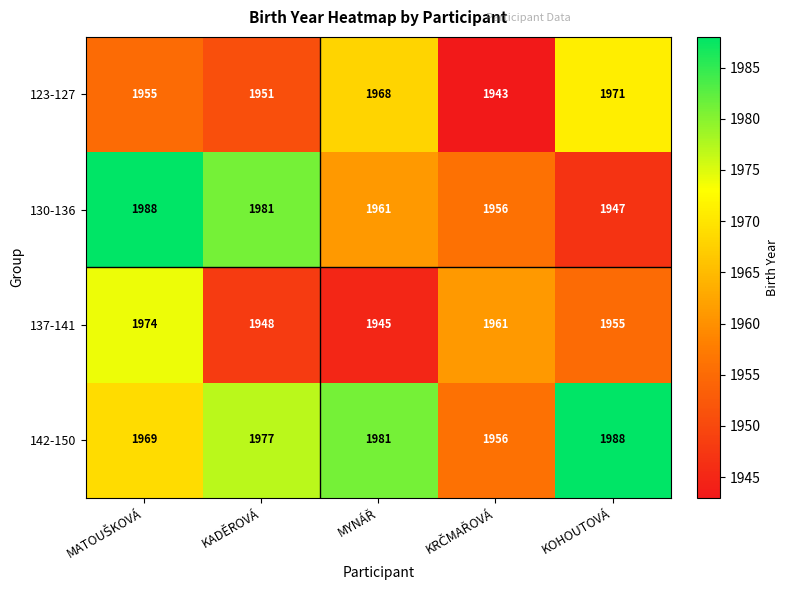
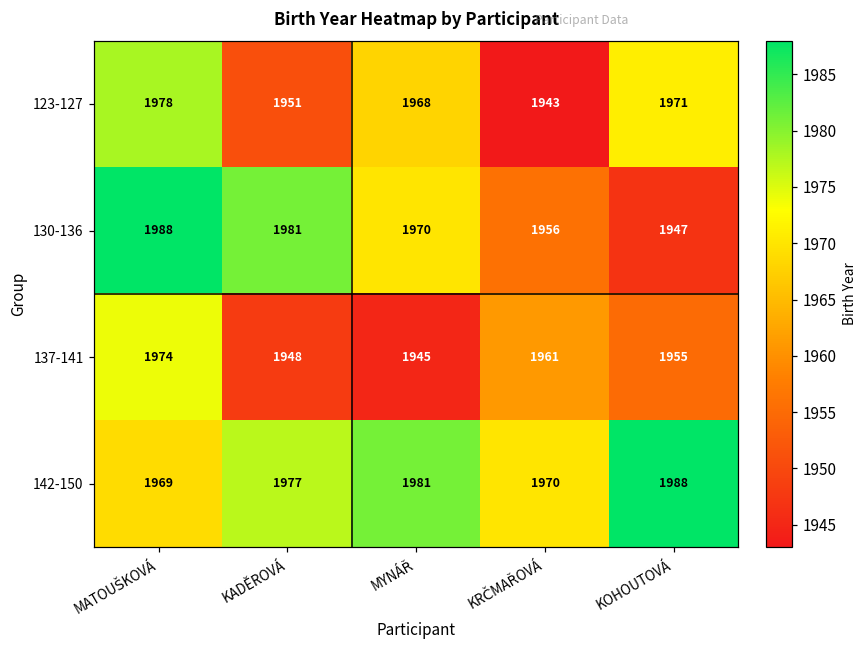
  {
    "123-127": {
-     "MATOUŠKOVÁ": 1955,
+     "MATOUŠKOVÁ": 1978,
      "KADĚROVÁ": 1951,
      "MYNÁŘ": 1968,
      "KRČMAŘOVÁ": 1943,
      "KOHOUTOVÁ": 1971
    },
    "130-136": {
      "MATOUŠKOVÁ": 1988,
      "KADĚROVÁ": 1981,
-     "MYNÁŘ": 1961,
+     "MYNÁŘ": 1970,
      "KRČMAŘOVÁ": 1956,
      "KOHOUTOVÁ": 1947
    },
    "137-141": {
      "MATOUŠKOVÁ": 1974,
      "KADĚROVÁ": 1948,
      "MYNÁŘ": 1945,
      "KRČMAŘOVÁ": 1961,
      "KOHOUTOVÁ": 1955
    },
    "142-150": {
      "MATOUŠKOVÁ": 1969,
      "KADĚROVÁ": 1977,
      "MYNÁŘ": 1981,
-     "KRČMAŘOVÁ": 1956,
+     "KRČMAŘOVÁ": 1970,
      "KOHOUTOVÁ": 1988
    }
  }
